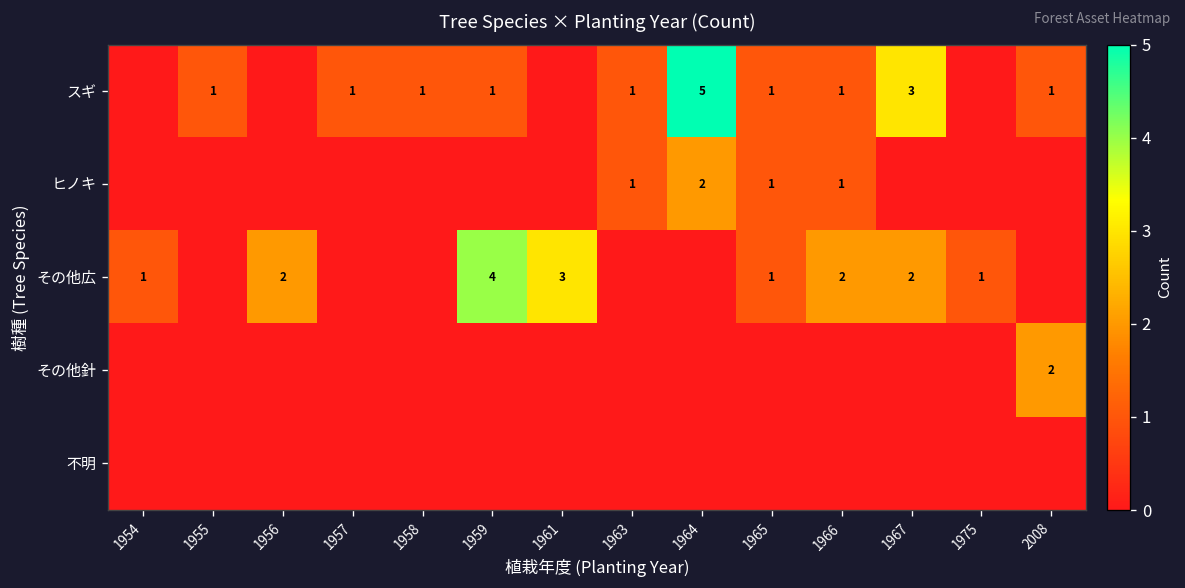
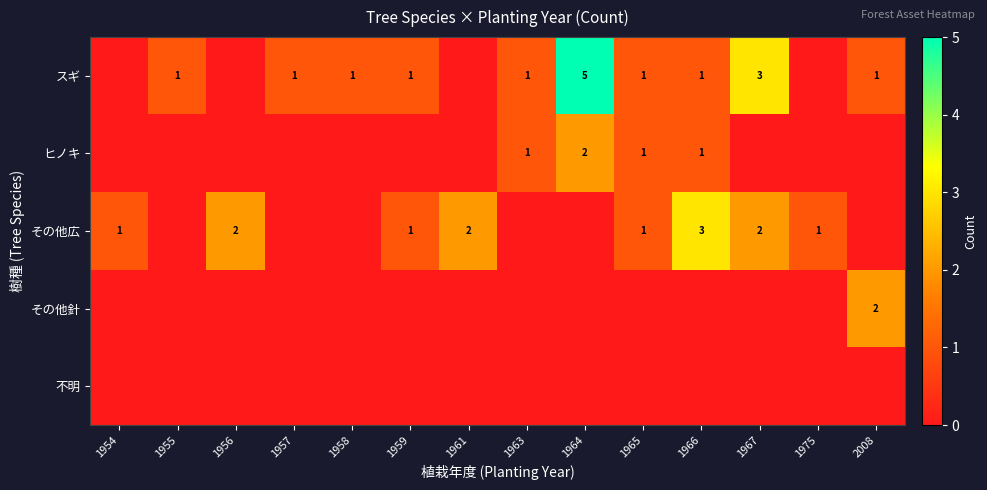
  {
    "スギ": {
      "1955": 1,
      "1957": 1,
      "1958": 1,
      "1959": 1,
      "1963": 1,
      "1964": 5,
      "1965": 1,
      "1966": 1,
      "1967": 3,
      "2008": 1
    },
    "ヒノキ": {
      "1963": 1,
      "1964": 2,
      "1965": 1,
      "1966": 1
    },
    "その他広": {
      "1954": 1,
      "1956": 2,
-     "1959": 4,
-     "1961": 3,
+     "1959": 1,
+     "1961": 2,
      "1965": 1,
-     "1966": 2,
+     "1966": 3,
      "1967": 2,
      "1975": 1
    },
    "その他針": {
      "2008": 2
    }
  }
